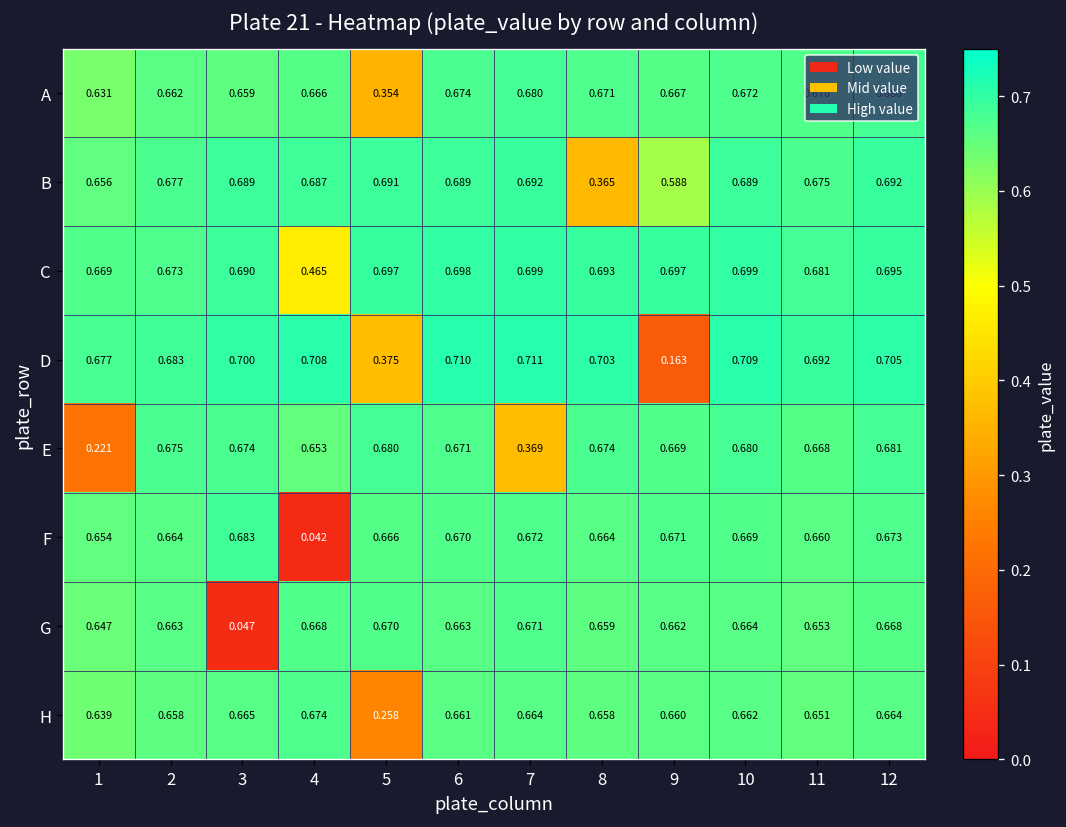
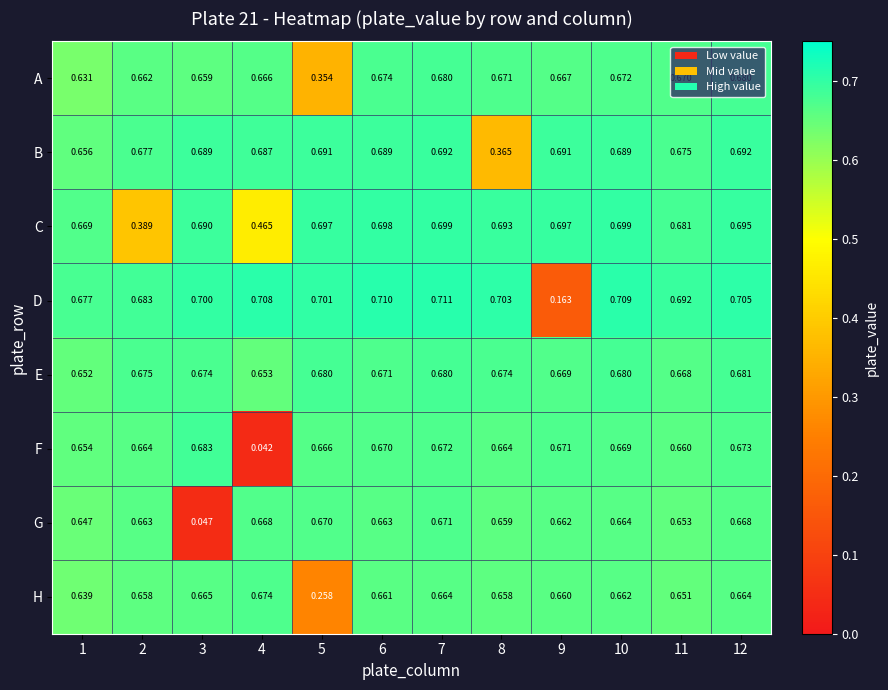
  {
    "A": {
      "1": 0.631,
      "2": 0.662,
      "3": 0.659,
      "4": 0.666,
      "5": 0.354,
      "6": 0.674,
      "7": 0.680,
      "8": 0.671,
      "9": 0.667,
      "10": 0.672
    },
    "B": {
      "1": 0.656,
      "2": 0.677,
      "3": 0.689,
      "4": 0.687,
      "5": 0.691,
      "6": 0.689,
      "7": 0.692,
      "8": 0.365,
-     "9": 0.588,
+     "9": 0.691,
      "10": 0.689,
      "11": 0.675,
      "12": 0.692
    },
    "C": {
      "1": 0.669,
-     "2": 0.673,
+     "2": 0.389,
      "3": 0.690,
      "4": 0.465,
      "5": 0.697,
      "6": 0.698,
      "7": 0.699,
      "8": 0.693,
      "9": 0.697,
      "10": 0.699,
      "11": 0.681,
      "12": 0.695
    },
    "D": {
      "1": 0.677,
      "2": 0.683,
      "3": 0.700,
      "4": 0.708,
-     "5": 0.375,
+     "5": 0.701,
      "6": 0.710,
      "7": 0.711,
      "8": 0.703,
      "9": 0.163,
      "10": 0.709,
      "11": 0.692,
      "12": 0.705
    },
    "E": {
-     "1": 0.221,
+     "1": 0.652,
      "2": 0.675,
      "3": 0.674,
      "4": 0.653,
      "5": 0.680,
      "6": 0.671,
-     "7": 0.369,
+     "7": 0.680,
      "8": 0.674,
      "9": 0.669,
      "10": 0.680,
      "11": 0.668,
      "12": 0.681
    },
    "F": {
      "1": 0.654,
      "2": 0.664,
      "3": 0.683,
      "4": 0.042,
      "5": 0.666,
      "6": 0.670,
      "7": 0.672,
      "8": 0.664,
      "9": 0.671,
      "10": 0.669,
      "11": 0.660,
      "12": 0.673
    },
    "G": {
      "1": 0.647,
      "2": 0.663,
      "3": 0.047,
      "4": 0.668,
      "5": 0.670,
      "6": 0.663,
      "7": 0.671,
      "8": 0.659,
      "9": 0.662,
      "10": 0.664,
      "11": 0.653,
      "12": 0.668
    },
    "H": {
      "1": 0.639,
      "2": 0.658,
      "3": 0.665,
      "4": 0.674,
      "5": 0.258,
      "6": 0.661,
      "7": 0.664,
      "8": 0.658,
      "9": 0.660,
      "10": 0.662,
      "11": 0.651,
      "12": 0.664
    }
  }
